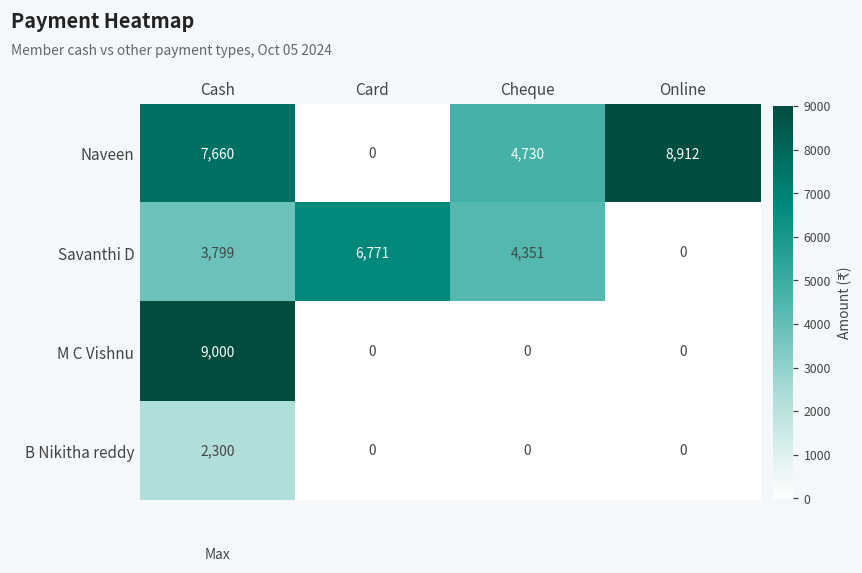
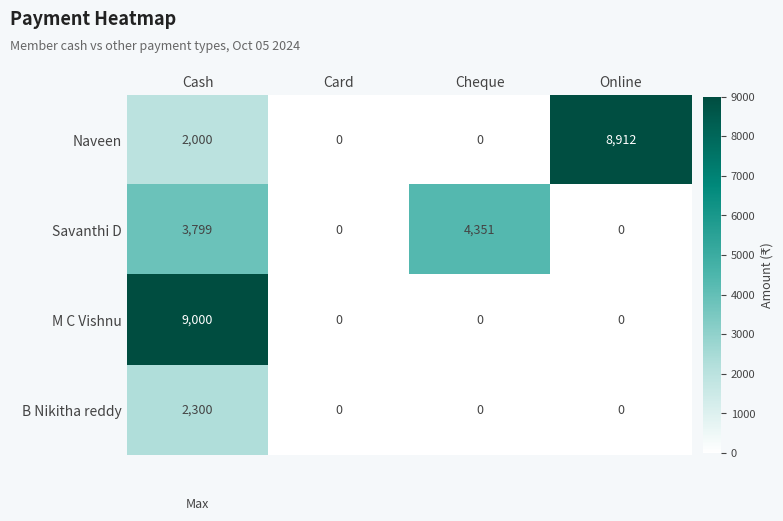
  {
    "Naveen": {
-     "Cash": "7,660",
+     "Cash": "2,000",
      "Card": "0",
-     "Cheque": "4,730",
+     "Cheque": "0",
      "Online": "8,912"
    },
    "Savanthi D": {
      "Cash": "3,799",
-     "Card": "6,771",
+     "Card": "0",
      "Cheque": "4,351",
      "Online": "0"
    },
    "M C Vishnu": {
      "Cash": "9,000",
      "Card": "0",
      "Cheque": "0",
      "Online": "0"
    },
    "B Nikitha reddy": {
      "Cash": "2,300",
      "Card": "0",
      "Cheque": "0",
      "Online": "0"
    }
  }
